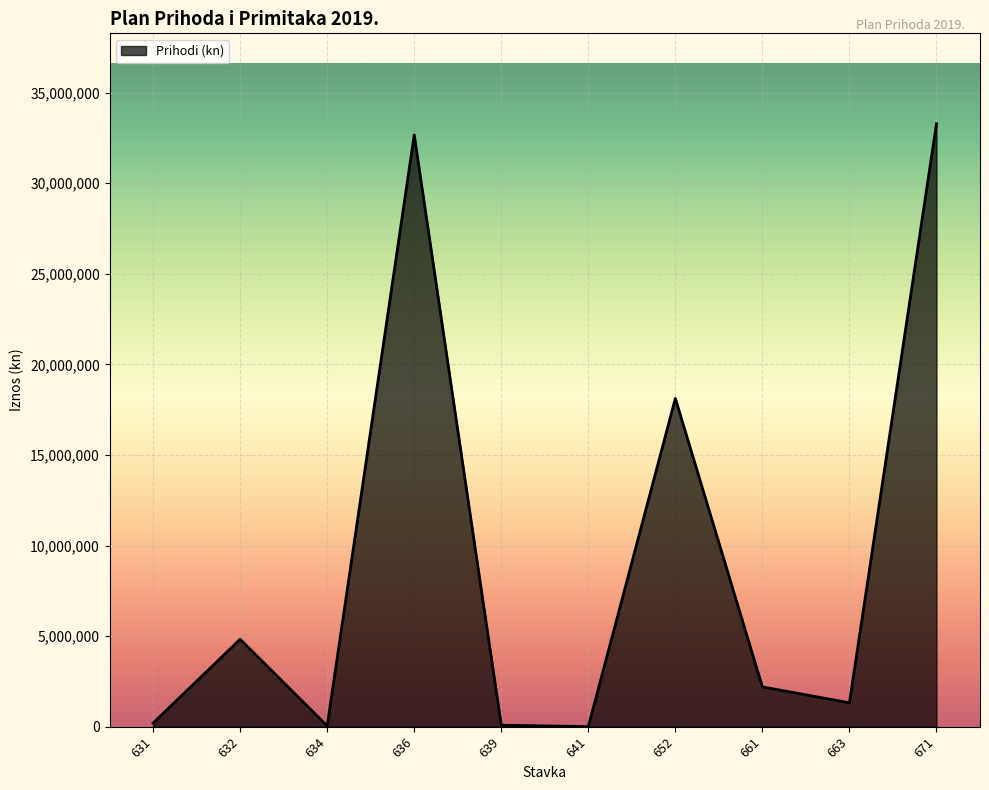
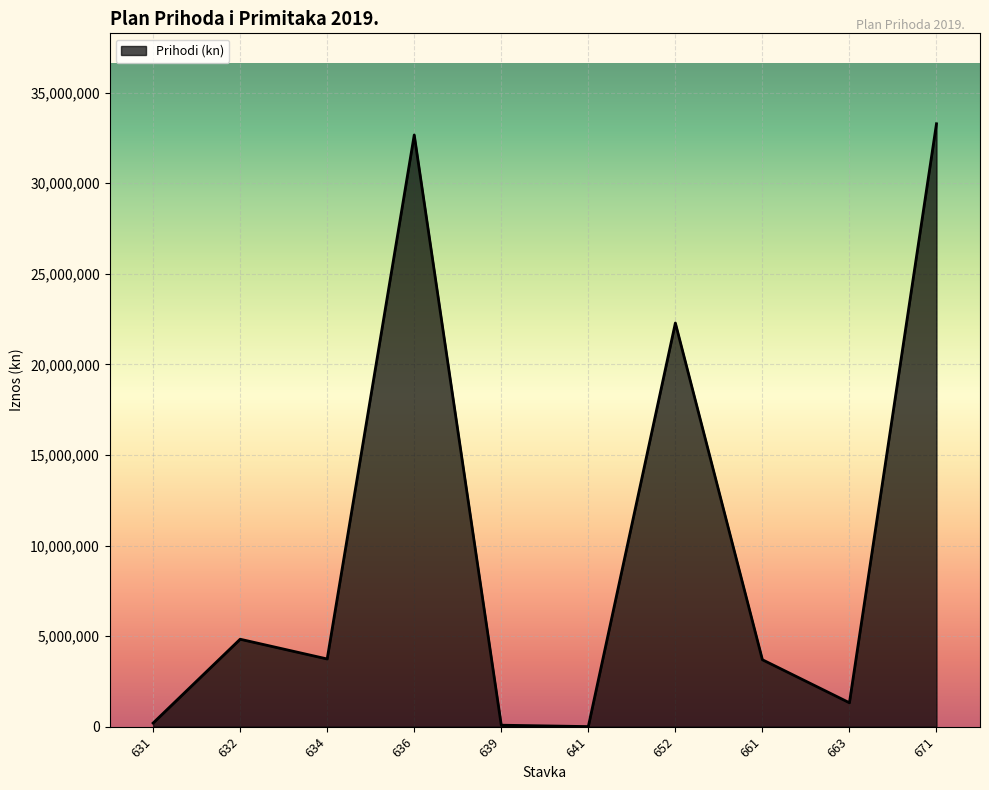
  {
    "631": "200,000",
    "632": "4,800,000",
-   "634": "0",
+   "634": "3,700,000",
    "636": "32,700,000",
    "639": "100,000",
    "641": "0",
-   "652": "18,100,000",
-   "661": "2,200,000",
+   "652": "22,300,000",
+   "661": "3,700,000",
    "663": "1,300,000",
    "671": "33,300,000"
  }
